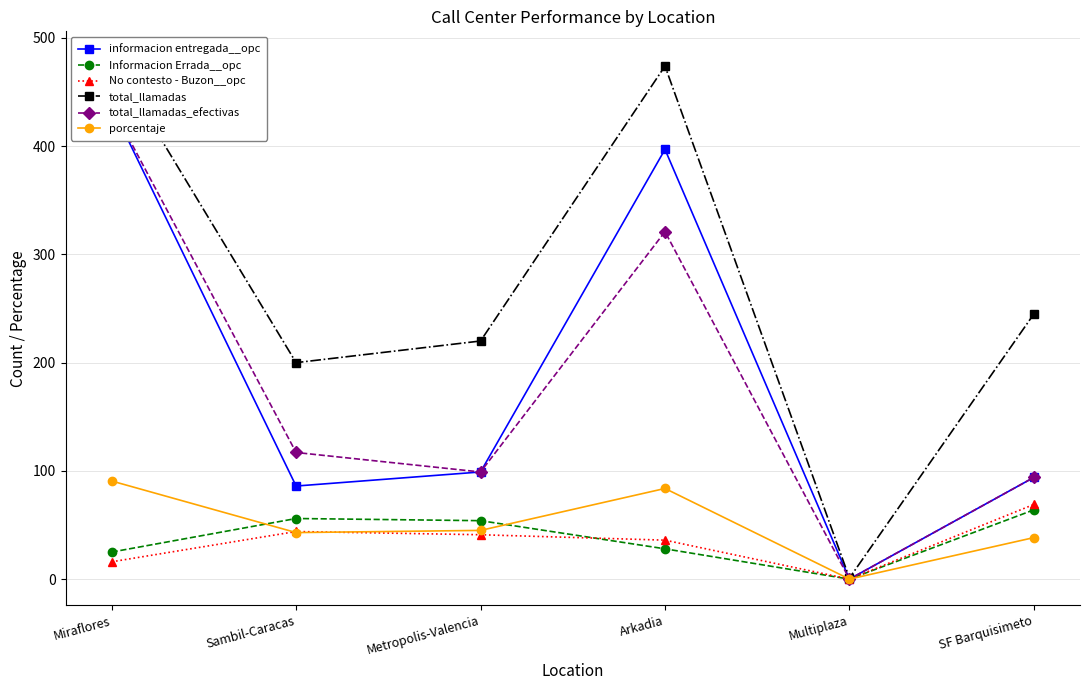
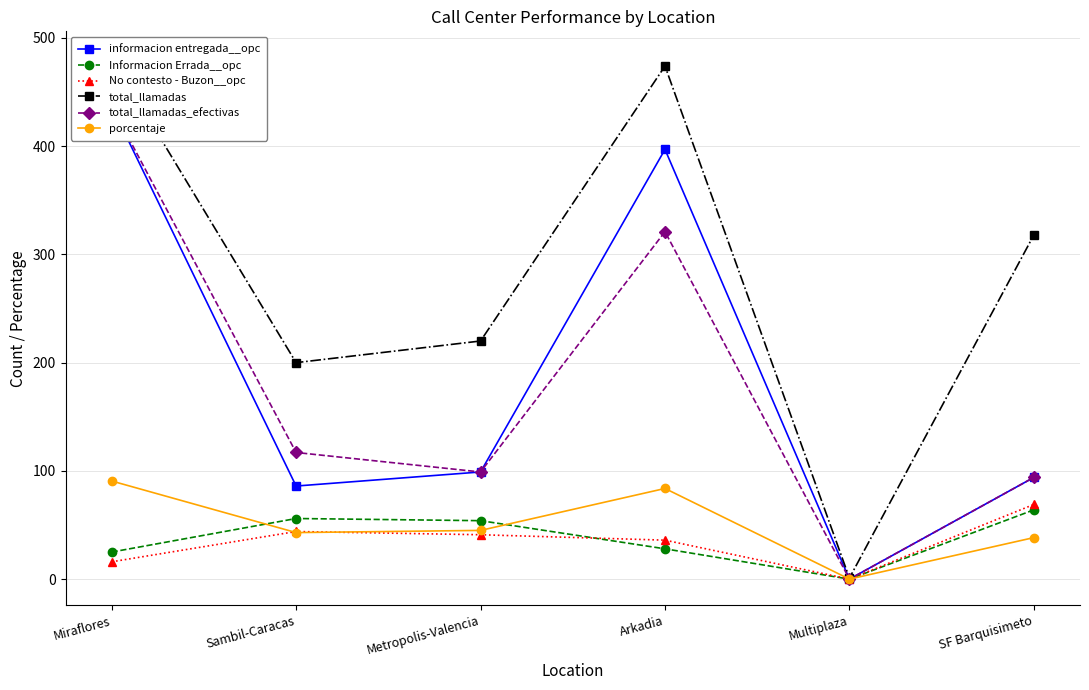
  {
    "informacion entregada__opc": {
      "Sambil-Caracas": 86,
      "Arkadia": 397
    },
    "Informacion Errada__opc": {
      "Miraflores": 25,
      "Sambil-Caracas": 56,
      "Metropolis-Valencia": 54,
      "Arkadia": 28,
      "SF Barquisimeto": 64
    },
    "No contesto - Buzon__opc": {
      "Miraflores": 16,
      "Metropolis-Valencia": 41,
      "Arkadia": 36,
      "SF Barquisimeto": 69
    },
    "total_llamadas": {
      "Sambil-Caracas": 200,
      "Metropolis-Valencia": 220,
      "Arkadia": 474,
-     "SF Barquisimeto": 245
+     "SF Barquisimeto": 318
    },
    "total_llamadas_efectivas": {
      "Sambil-Caracas": 117,
      "Arkadia": 321
    },
    "porcentaje": {
      "Miraflores": 91,
      "Metropolis-Valencia": 45,
      "Arkadia": 84,
      "SF Barquisimeto": 38
    }
  }
